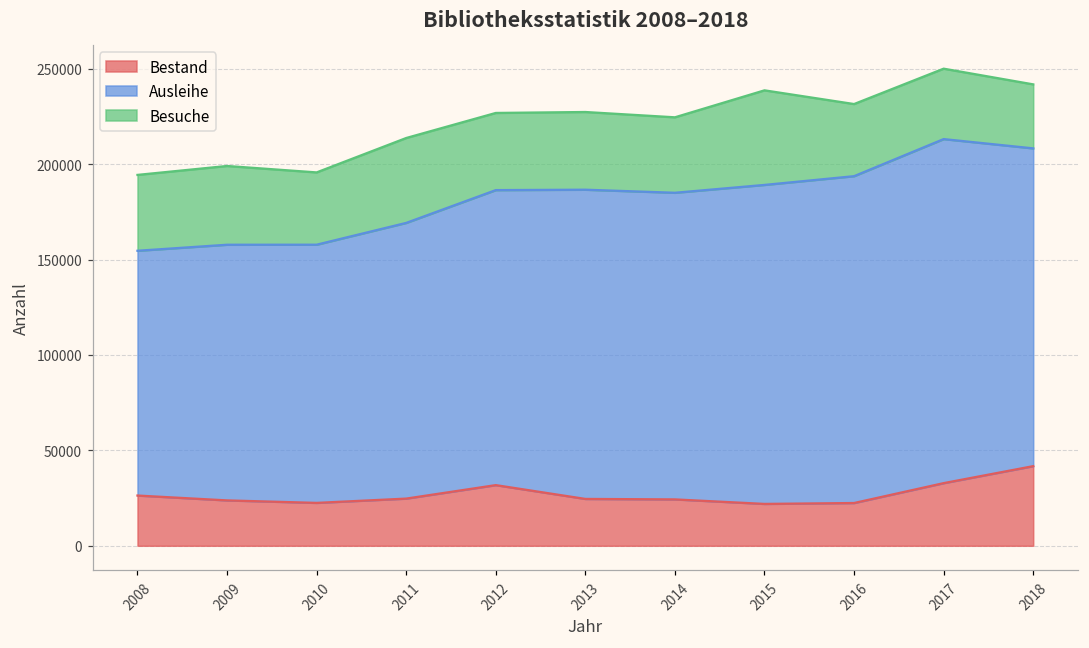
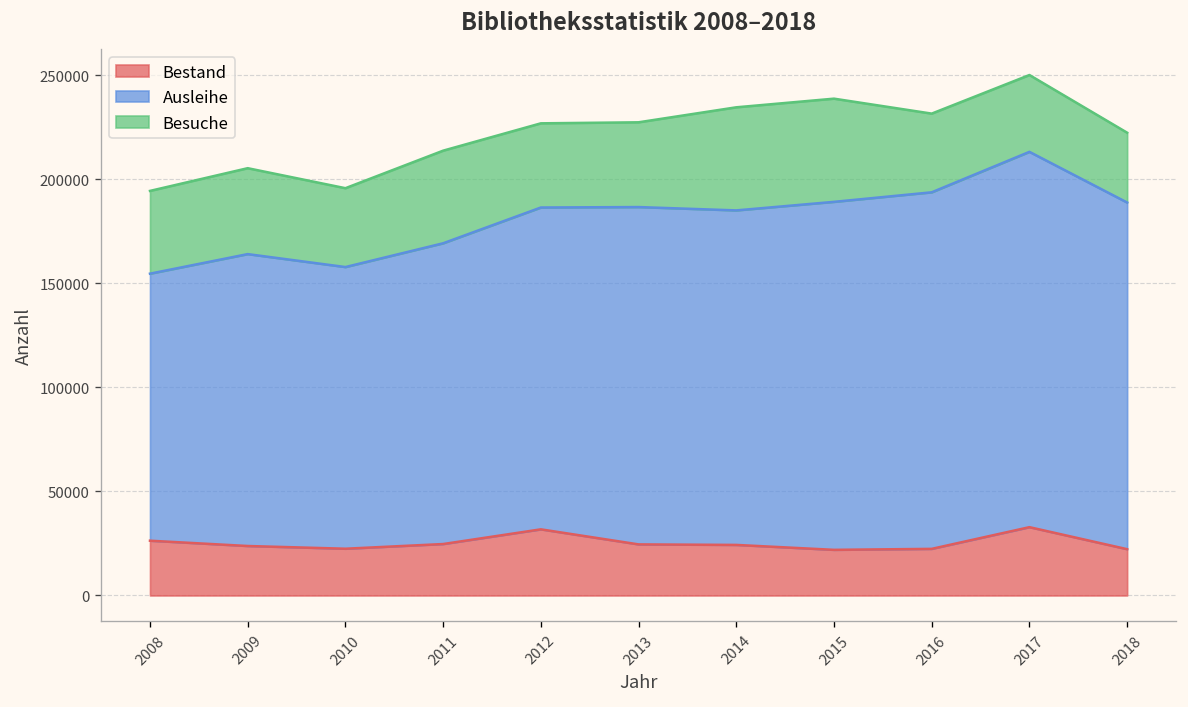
  {
    "Bestand": {
      "2008": 26000,
      "2009": 24000,
      "2010": 22000,
      "2011": 25000,
      "2012": 32000,
      "2013": 25000,
      "2014": 24000,
      "2015": 22000,
      "2016": 22000,
      "2017": 33000,
-     "2018": 42000
+     "2018": 22000
    },
    "Ausleihe": {
      "2008": 128000,
-     "2009": 134000,
+     "2009": 140000,
      "2010": 135000,
      "2011": 145000,
      "2012": 155000,
      "2013": 162000,
      "2014": 161000,
      "2015": 167000,
      "2016": 171000,
      "2017": 180000,
      "2018": 167000
    },
    "Besuche": {
      "2008": 40000,
      "2009": 41000,
      "2010": 38000,
      "2011": 44000,
      "2012": 40000,
      "2013": 41000,
-     "2014": 40000,
+     "2014": 50000,
      "2015": 50000,
      "2016": 38000,
      "2017": 37000,
      "2018": 34000
    }
  }
